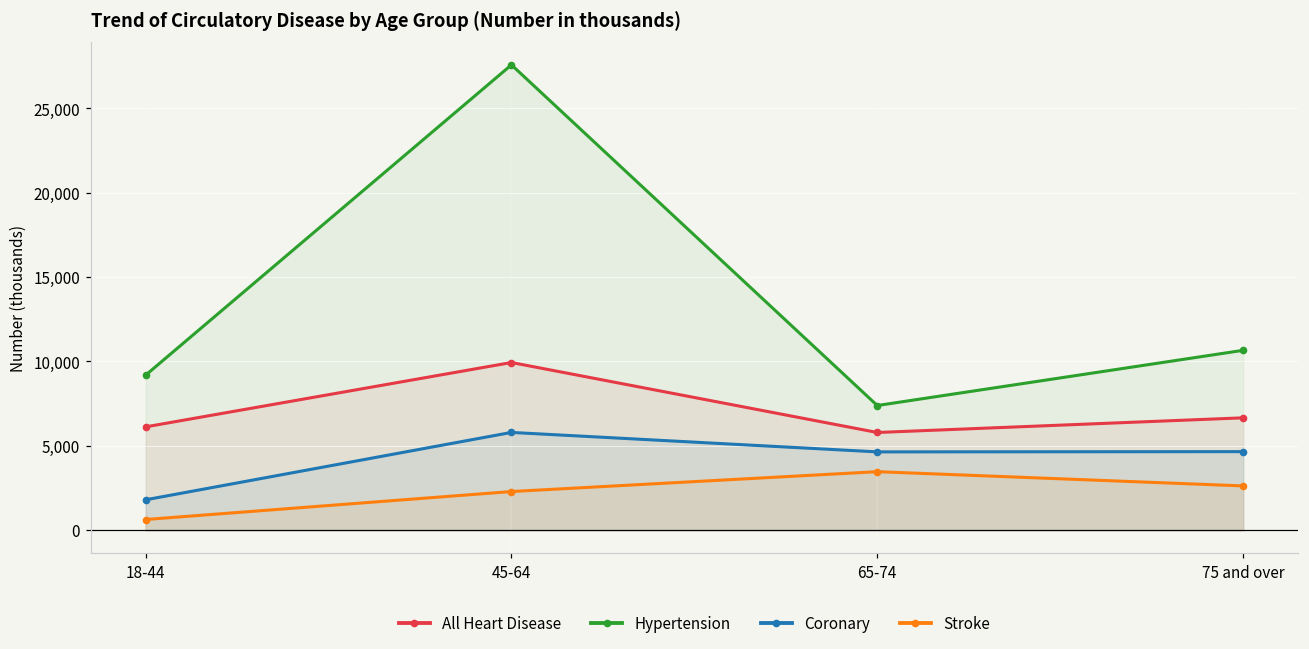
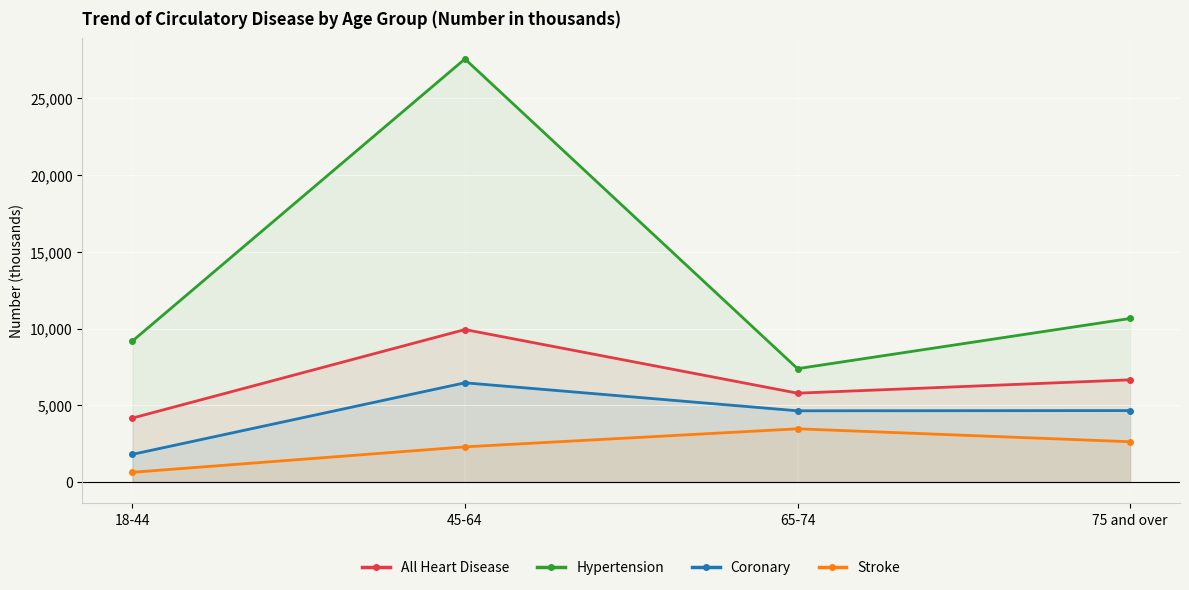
  {
    "All Heart Disease": {
-     "18-44": "6,100",
+     "18-44": "4,200",
      "45-64": "9,900",
      "65-74": "5,800",
      "75 and over": "6,700"
    },
    "Hypertension": {
      "18-44": "9,200",
      "45-64": "27,600",
      "65-74": "7,400",
      "75 and over": "10,700"
    },
    "Coronary": {
      "18-44": "1,800",
-     "45-64": "5,800",
+     "45-64": "6,500",
      "65-74": "4,600",
      "75 and over": "4,700"
    },
    "Stroke": {
      "18-44": "600",
      "45-64": "2,300",
      "65-74": "3,500",
      "75 and over": "2,600"
    }
  }
